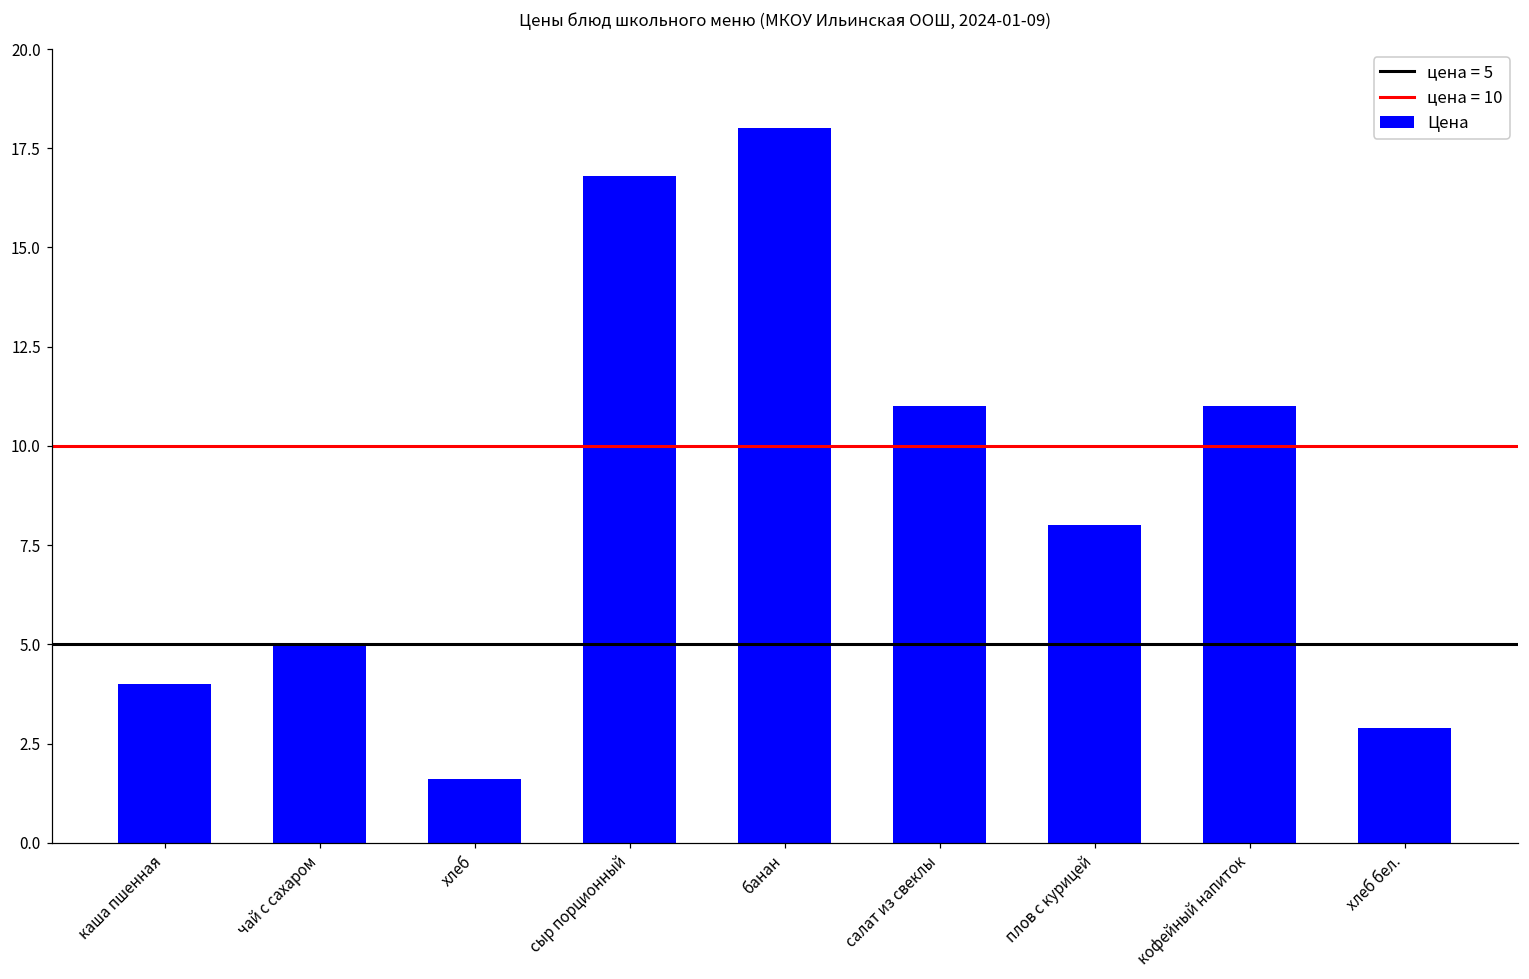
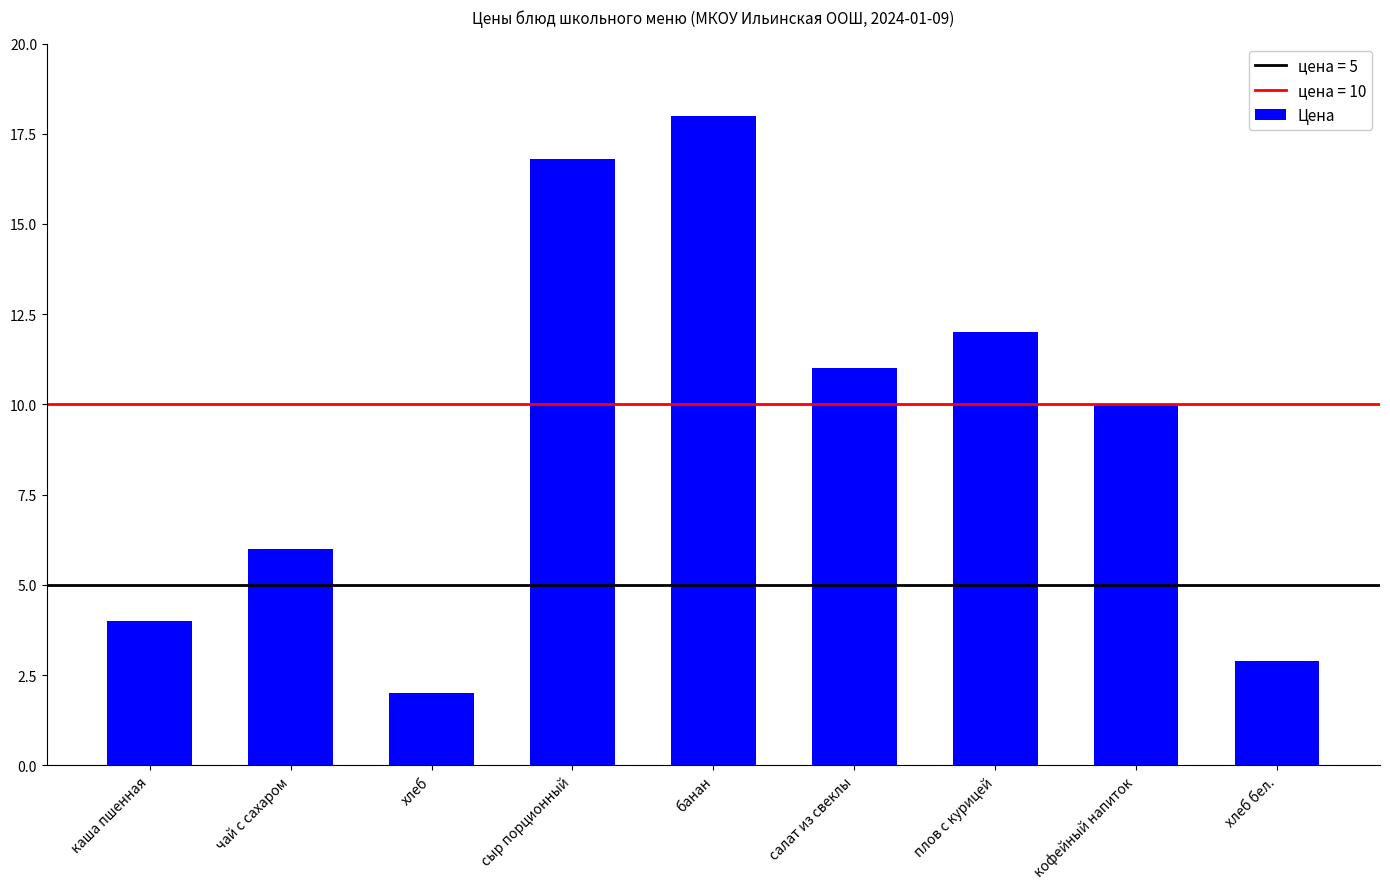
  {
    "каша пшенная": 4.0,
-   "чай с сахаром": 5,
-   "хлеб": 1.6,
+   "чай с сахаром": 6,
+   "хлеб": 2.0,
    "сыр порционный": 16.8,
    "банан": 18.0,
    "салат из свеклы": 11.0,
-   "плов с курицей": 8,
-   "кофейный напиток": 11,
+   "плов с курицей": 12,
+   "кофейный напиток": 10,
    "хлеб бел.": 2.9
  }
